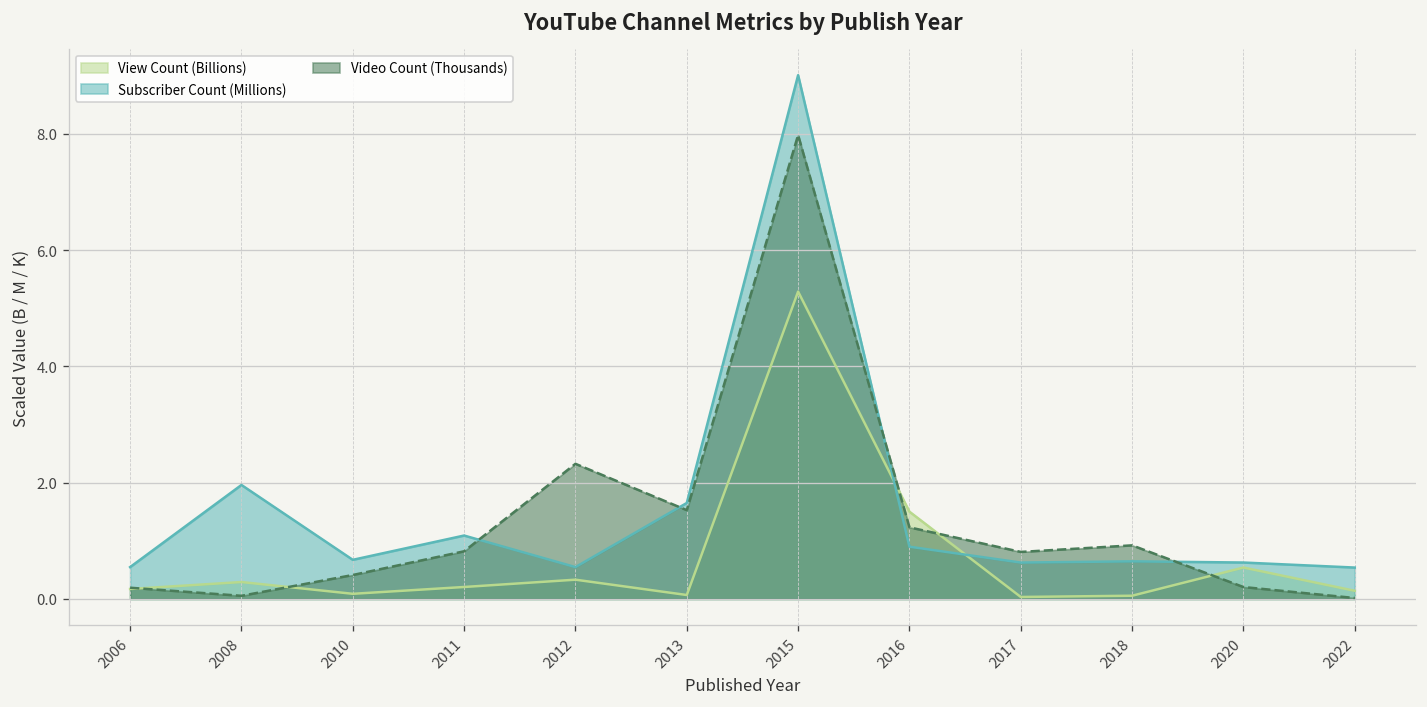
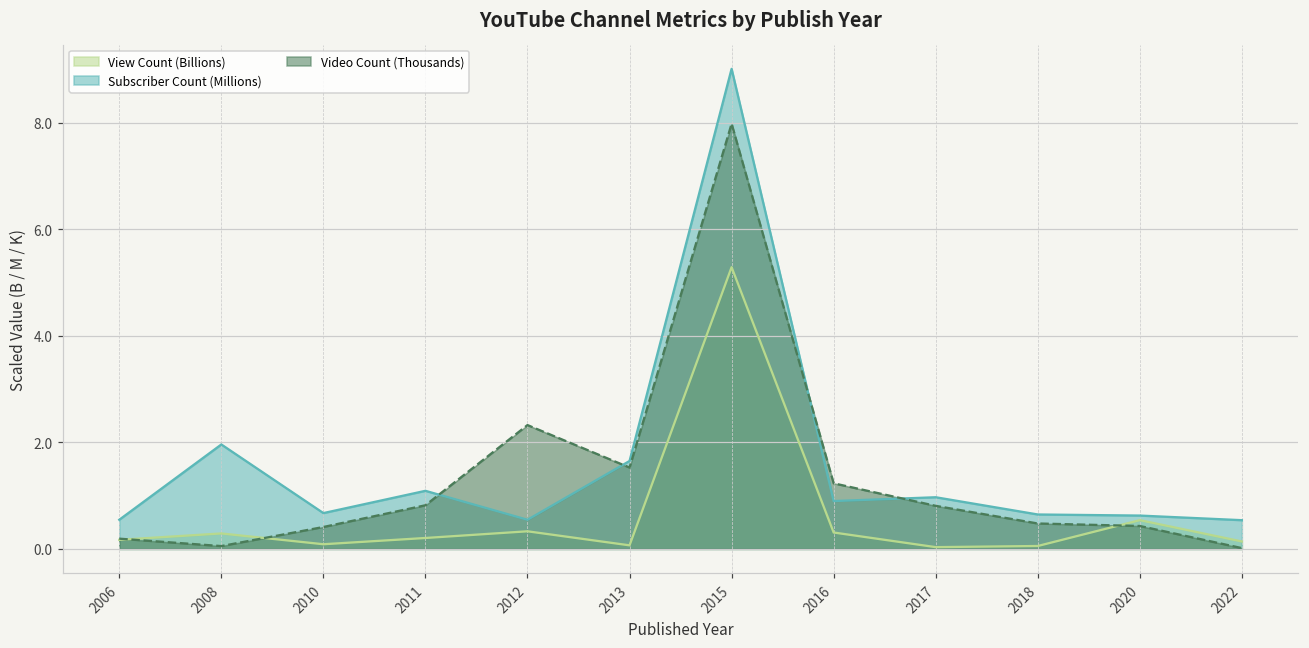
  {
    "View Count (Billions)": {
      "2008": 0.3,
      "2010": 0.1,
      "2011": 0.2,
      "2012": 0.3,
      "2013": 0.1,
      "2015": 5.3,
-     "2016": 1.5,
+     "2016": 0.3,
      "2017": 0.0,
      "2018": 0.1,
      "2020": 0.5,
      "2022": 0.1
    },
    "Subscriber Count (Millions)": {
      "2006": 0.5,
      "2008": 2.0,
      "2010": 0.7,
      "2011": 1.1,
      "2012": 0.5,
      "2013": 1.7,
      "2015": 9.0,
      "2016": 0.9,
-     "2017": 0.6,
+     "2017": 1.0,
      "2018": 0.6,
      "2020": 0.6,
      "2022": 0.5
    },
    "Video Count (Thousands)": {
      "2008": 0.1,
      "2010": 0.4,
      "2011": 0.8,
      "2012": 2.3,
      "2013": 1.5,
      "2015": 8.0,
      "2016": 1.2,
      "2017": 0.8,
-     "2018": 0.9,
-     "2020": 0.2,
+     "2018": 0.5,
+     "2020": 0.4,
      "2022": 0.0
    }
  }
